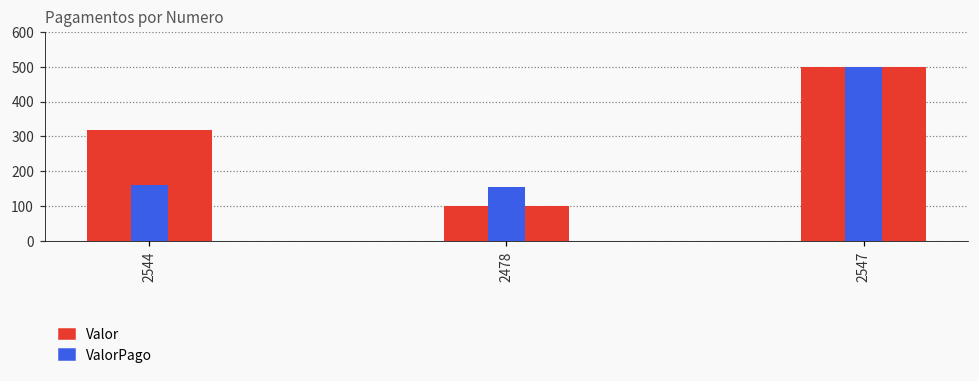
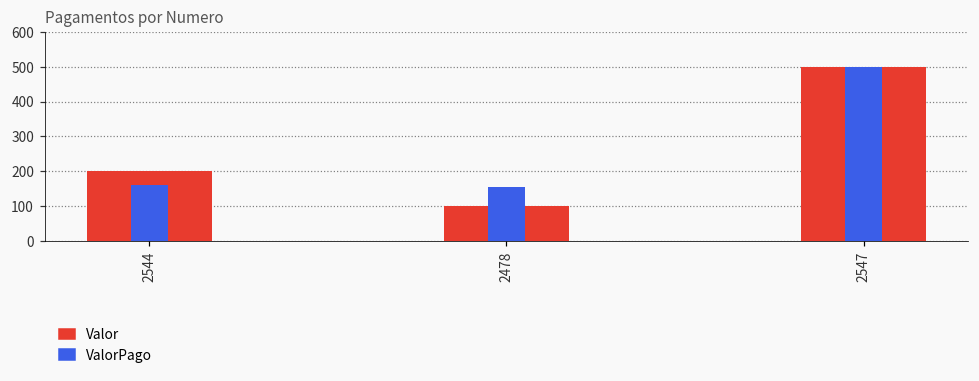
  {
    "Valor": {
-     "2544": 320,
+     "2544": 200,
      "2547": 500
    },
    "ValorPago": {
      "2478": 160,
      "2547": 500
    }
  }
